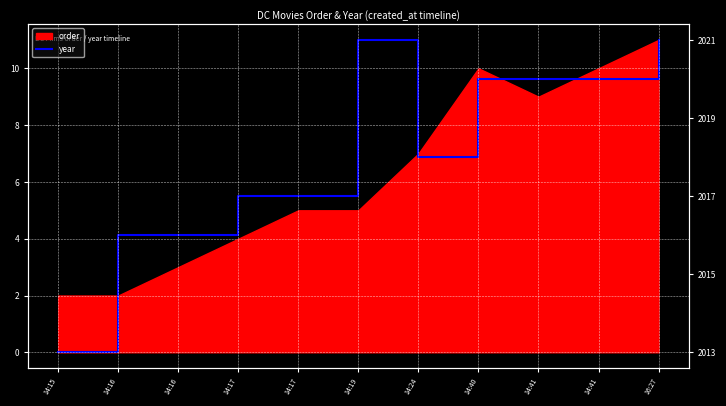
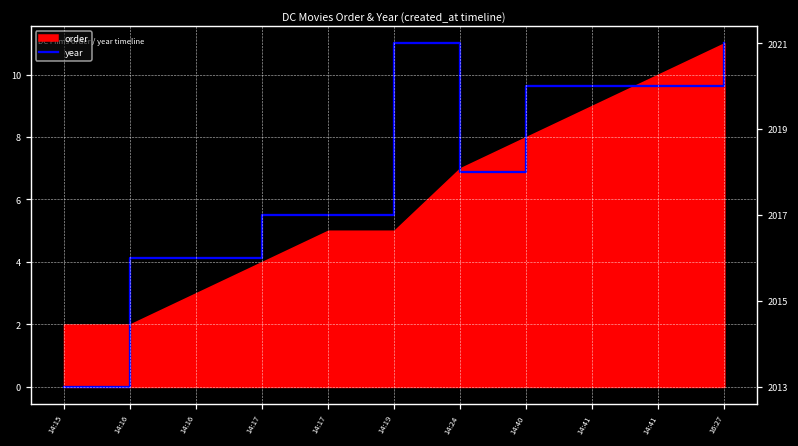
  {
    "year": {
      "14:15": 0,
      "14:19": 11,
      "14:24": 6.9,
      "14:40": 9.6
    },
    "order": {
      "14:15": 2,
      "14:19": 5,
      "14:24": 7,
-     "14:40": 10
+     "14:40": 8
    }
  }
